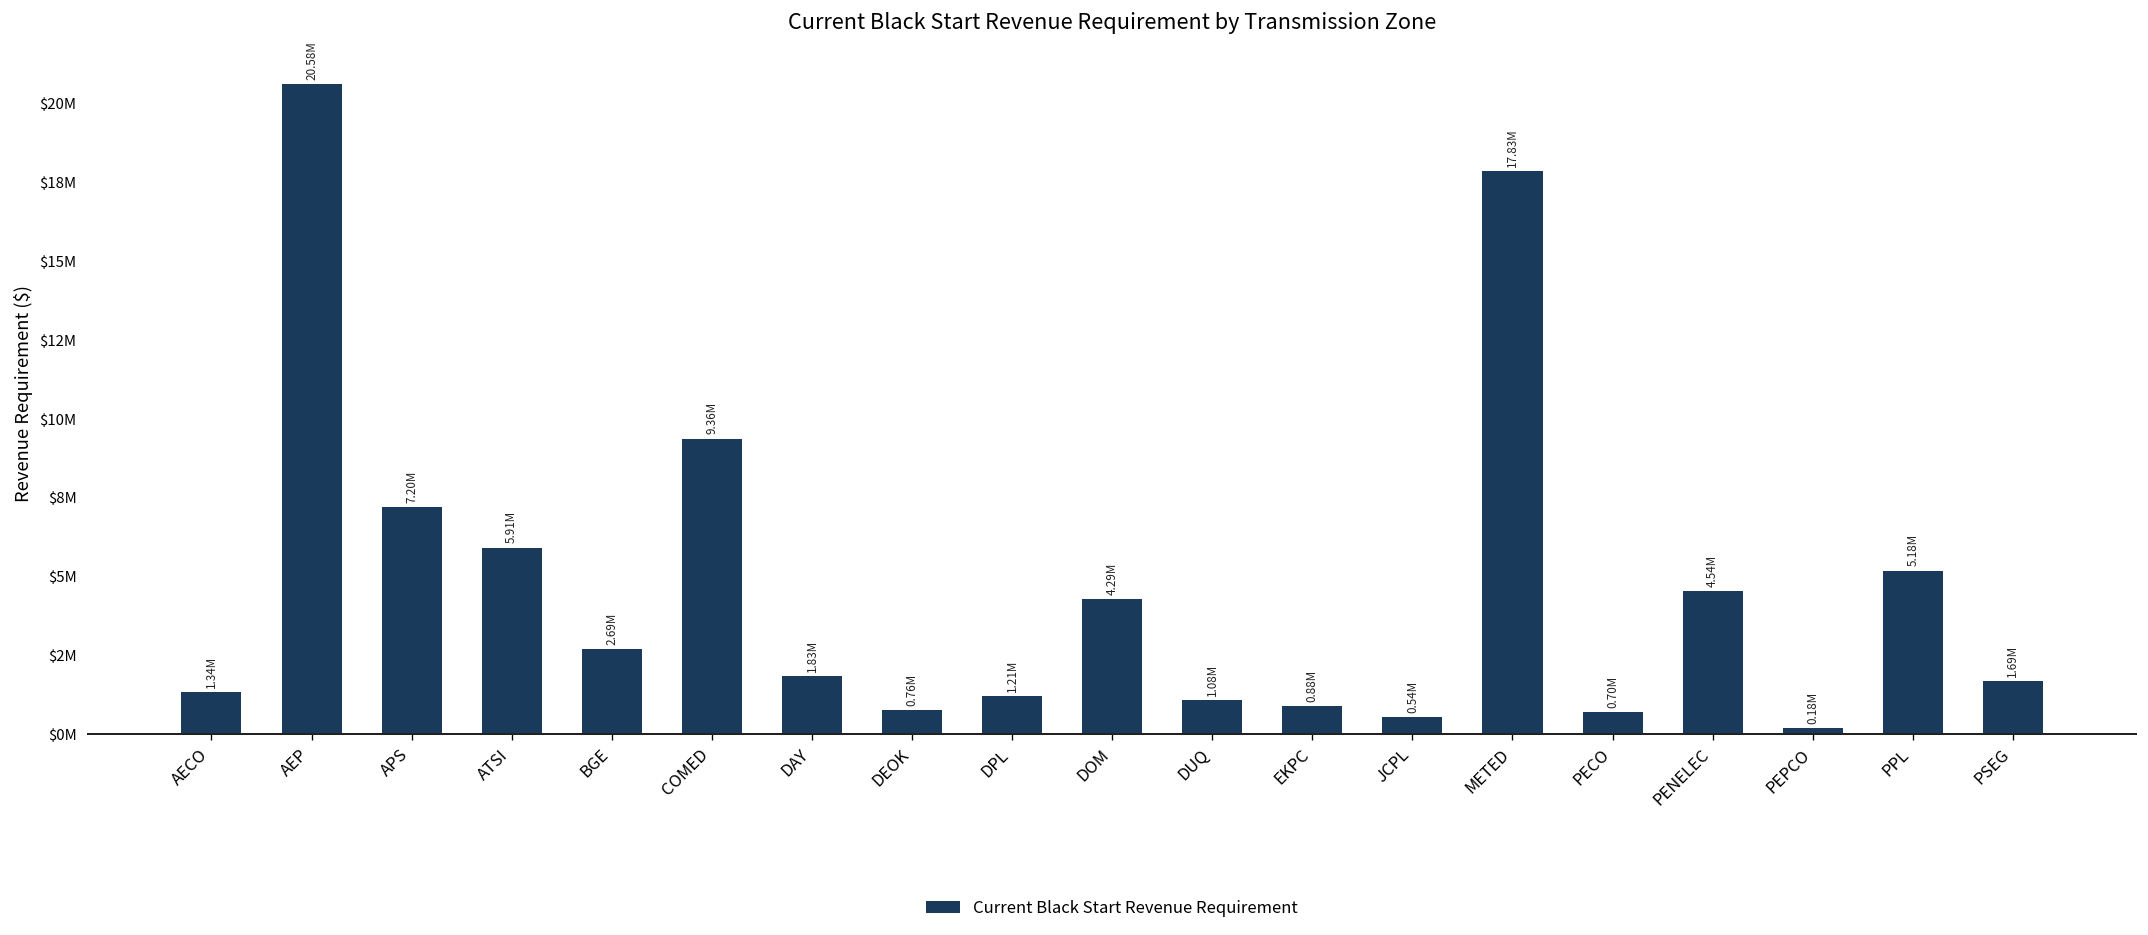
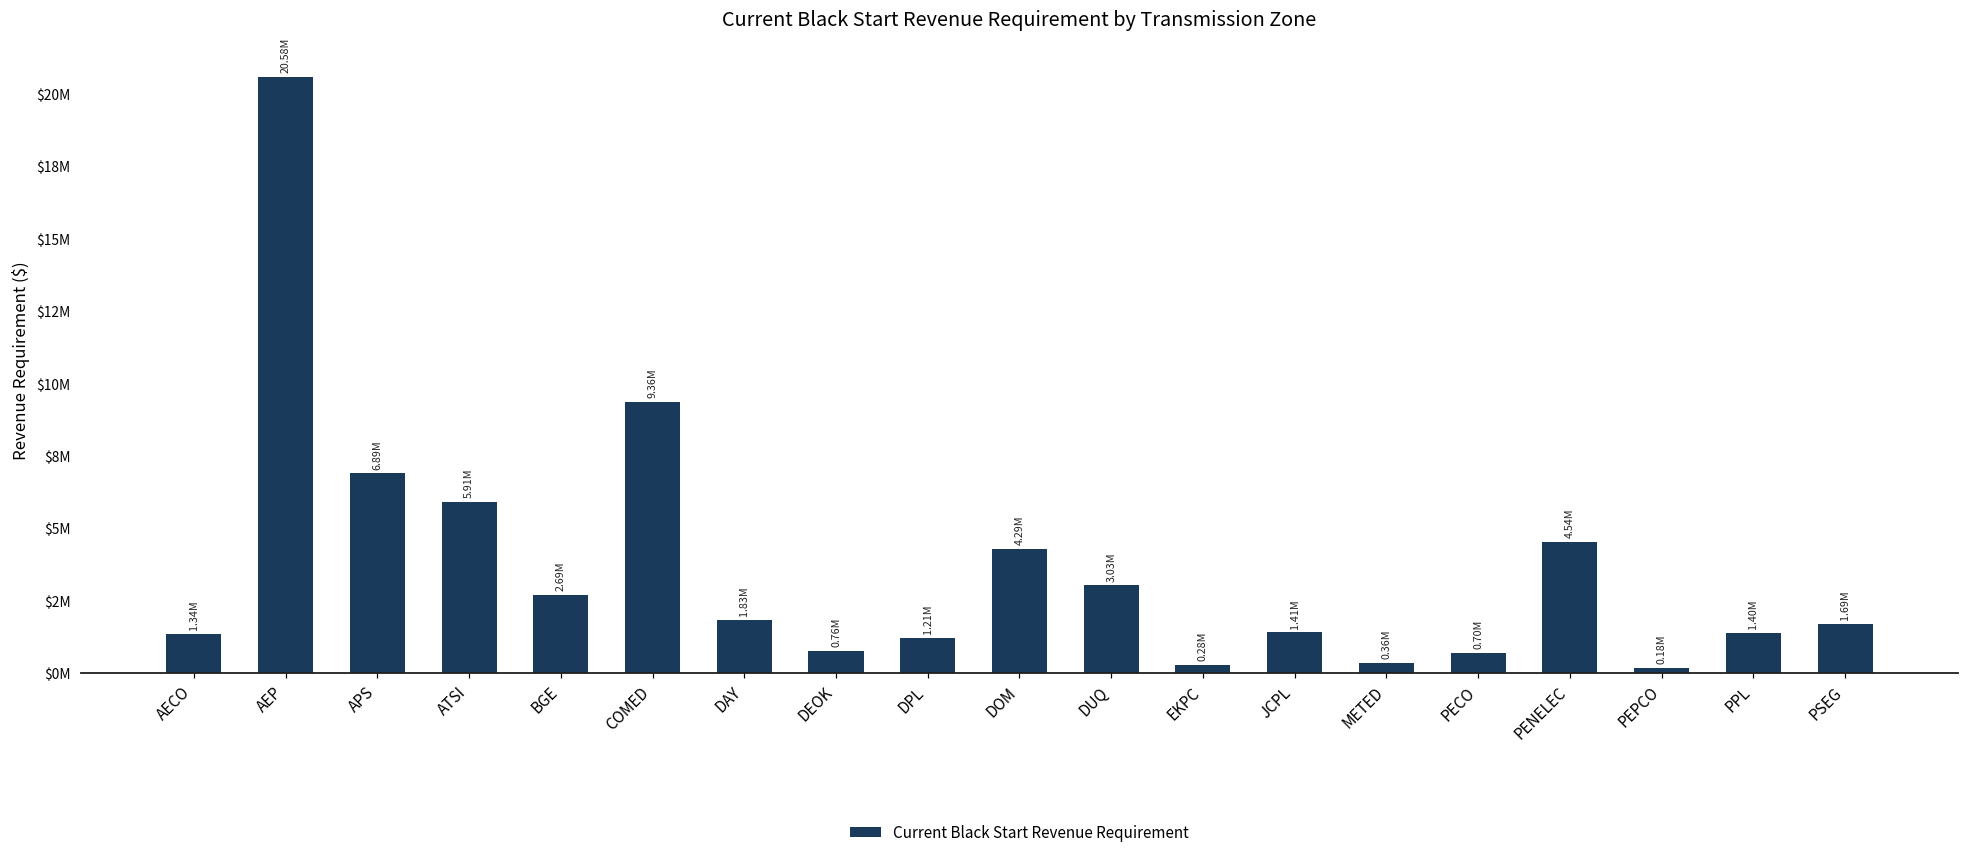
  {
    "AECO": "1.34M",
    "AEP": "20.58M",
-   "APS": "7.20M",
+   "APS": "6.89M",
    "ATSI": "5.91M",
    "BGE": "2.69M",
    "COMED": "9.36M",
    "DAY": "1.83M",
    "DEOK": "0.76M",
    "DPL": "1.21M",
    "DOM": "4.29M",
-   "DUQ": "1.08M",
-   "EKPC": "0.88M",
-   "JCPL": "0.54M",
-   "METED": "17.83M",
+   "DUQ": "3.03M",
+   "EKPC": "0.28M",
+   "JCPL": "1.41M",
+   "METED": "0.36M",
    "PECO": "0.70M",
    "PENELEC": "4.54M",
    "PEPCO": "0.18M",
-   "PPL": "5.18M",
+   "PPL": "1.40M",
    "PSEG": "1.69M"
  }
